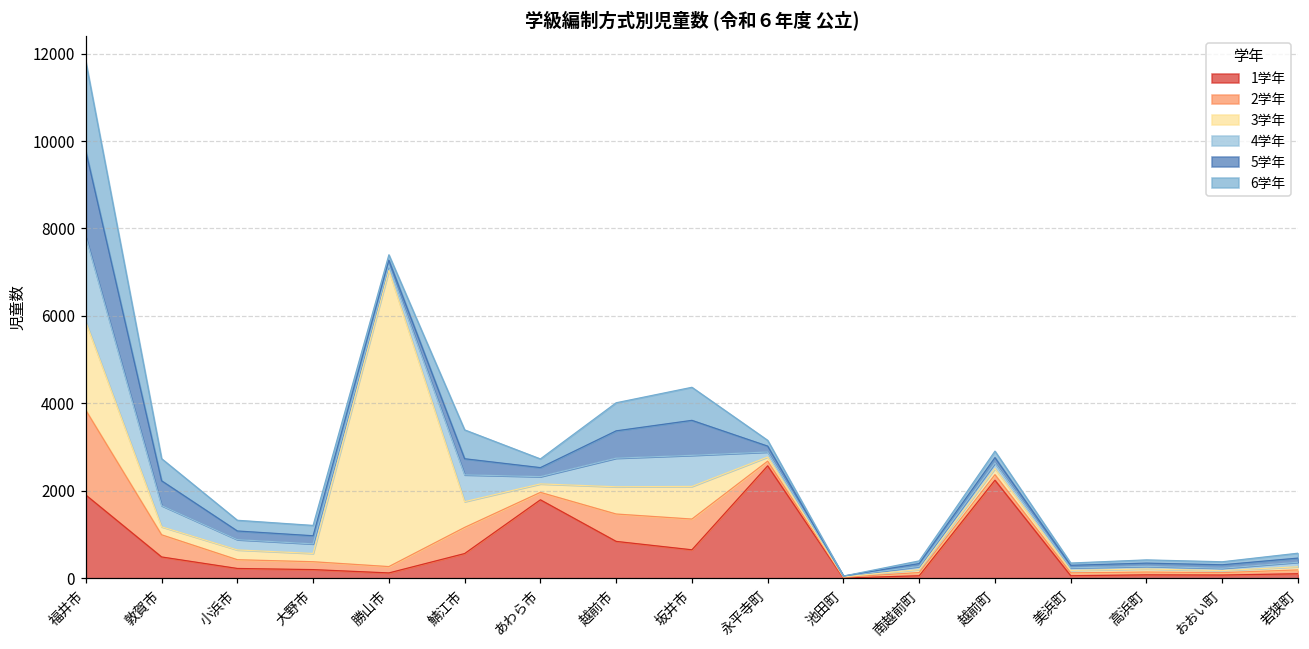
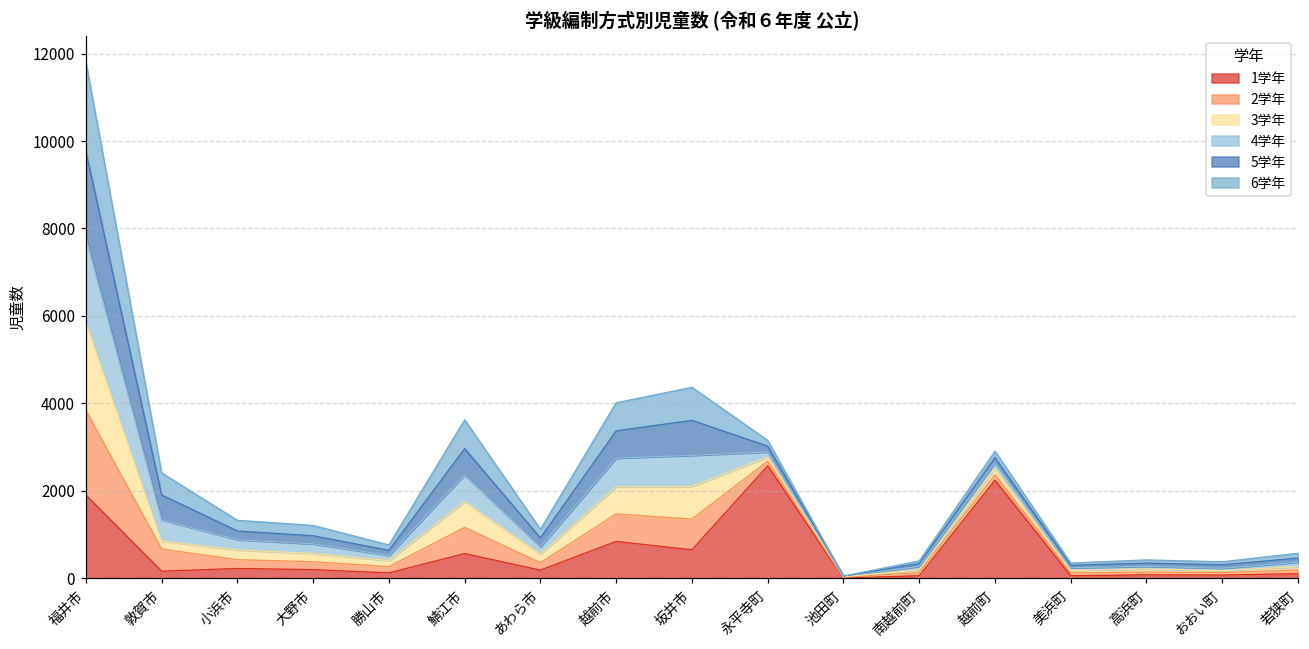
  {
    "1学年": {
      "福井市": 1900,
-     "敦賀市": 500,
+     "敦賀市": 200,
      "小浜市": 200,
      "大野市": 200,
      "勝山市": 100,
      "鯖江市": 600,
-     "あわら市": 1800,
+     "あわら市": 200,
      "越前市": 800,
      "坂井市": 700,
      "永平寺町": 2600,
      "南越前町": 100,
      "越前町": 2200,
      "美浜町": 100,
      "高浜町": 100,
      "若狭町": 100
    },
    "2学年": {
      "福井市": 1900,
      "敦賀市": 500,
      "小浜市": 200,
      "大野市": 200,
      "勝山市": 100,
      "鯖江市": 600,
      "あわら市": 200,
      "越前市": 600,
      "坂井市": 700,
      "永平寺町": 100,
      "南越前町": 100,
      "越前町": 100,
      "高浜町": 100,
      "若狭町": 100
    },
    "3学年": {
      "福井市": 2000,
      "敦賀市": 200,
      "小浜市": 200,
      "大野市": 200,
-     "勝山市": 6800,
+     "勝山市": 100,
      "鯖江市": 600,
      "あわら市": 200,
      "越前市": 600,
      "坂井市": 700,
      "永平寺町": 100,
      "南越前町": 100,
      "越前町": 100,
      "若狭町": 100
    },
    "5学年": {
      "福井市": 2000,
      "敦賀市": 600,
      "小浜市": 200,
      "大野市": 200,
      "勝山市": 100,
-     "鯖江市": 400,
+     "鯖江市": 600,
      "あわら市": 200,
      "越前市": 600,
      "坂井市": 800,
      "永平寺町": 100,
      "越前町": 100,
      "高浜町": 100,
      "おおい町": 100,
      "若狭町": 100
    }
  }
